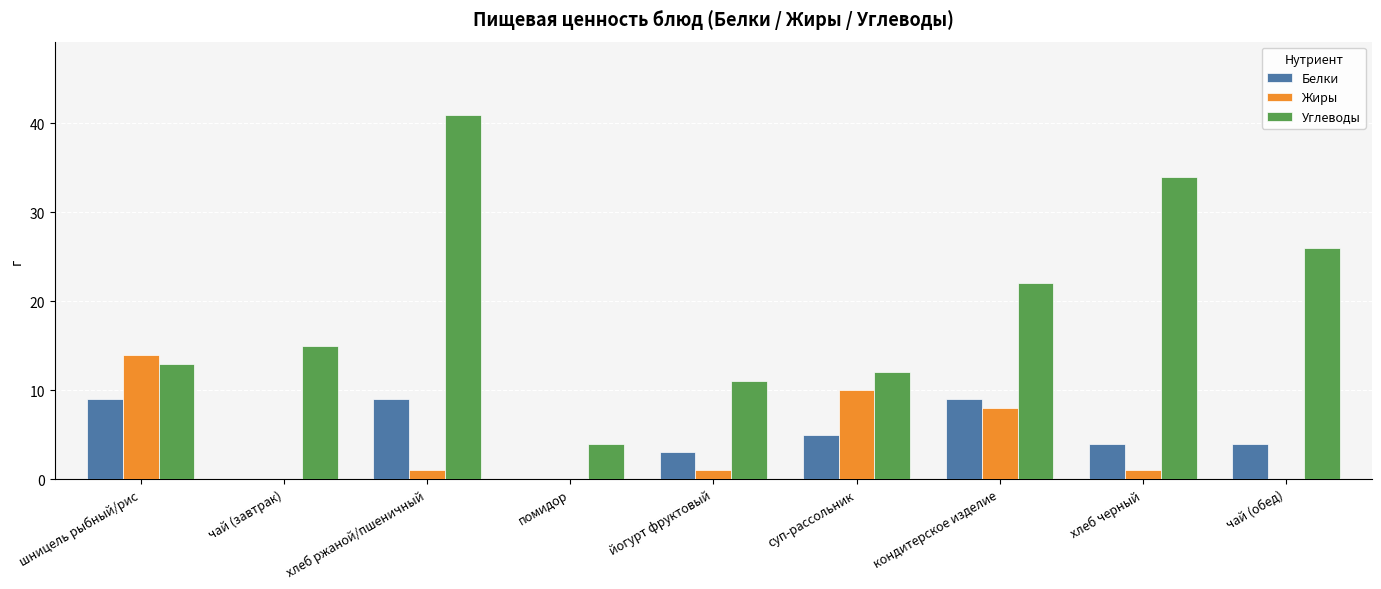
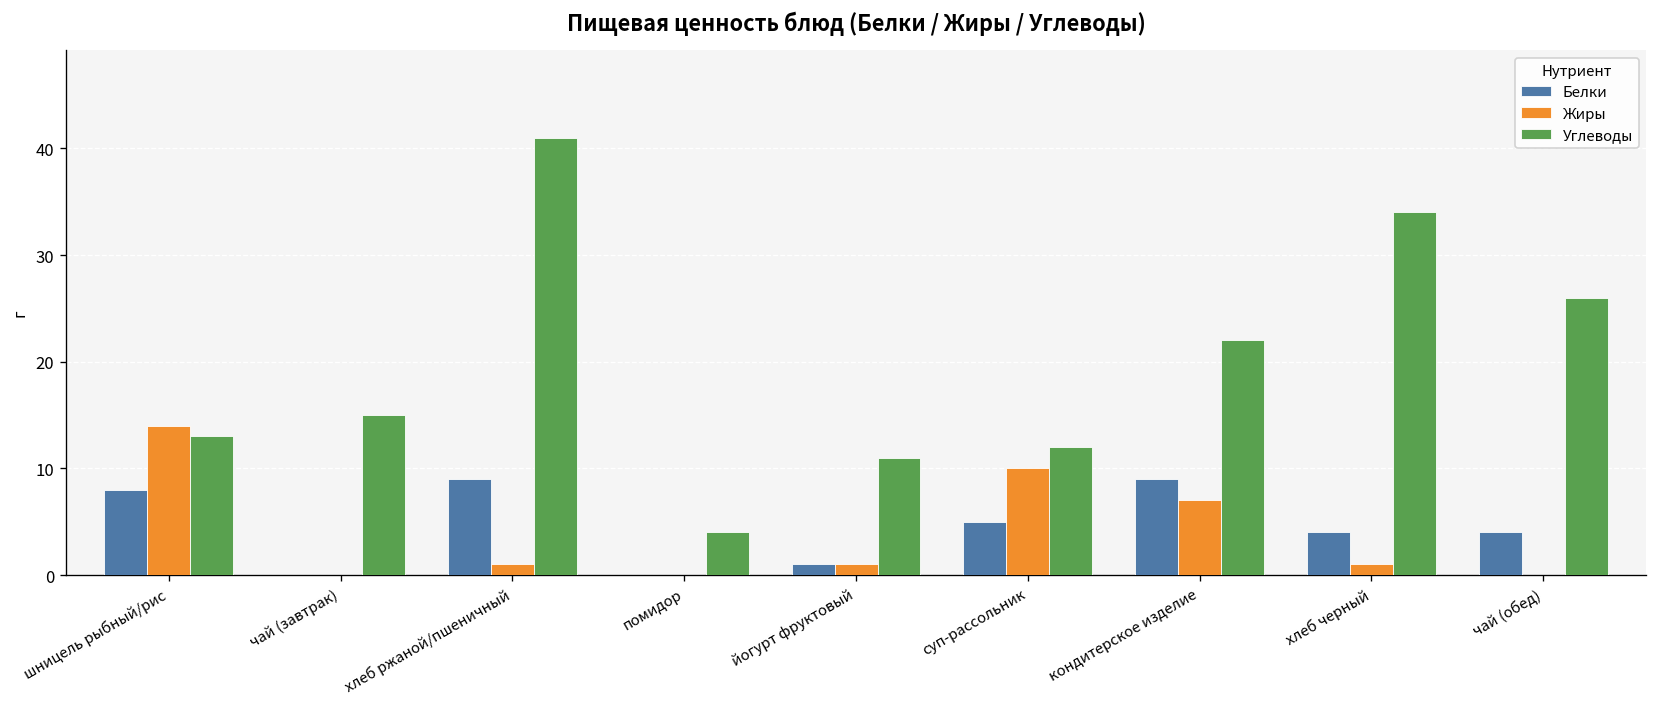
  {
    "Белки": {
-     "шницель рыбный/рис": 9,
+     "шницель рыбный/рис": 8,
      "чай (завтрак)": 0,
      "хлеб ржаной/пшеничный": 9,
      "помидор": 0,
-     "йогурт фруктовый": 3,
+     "йогурт фруктовый": 1,
      "суп-рассольник": 5,
      "кондитерское изделие": 9,
      "хлеб черный": 4,
      "чай (обед)": 4
    },
    "Жиры": {
      "шницель рыбный/рис": 14,
      "чай (завтрак)": 0,
      "хлеб ржаной/пшеничный": 1,
      "помидор": 0,
      "йогурт фруктовый": 1,
      "суп-рассольник": 10,
-     "кондитерское изделие": 8,
+     "кондитерское изделие": 7,
      "хлеб черный": 1,
      "чай (обед)": 0
    },
    "Углеводы": {
      "шницель рыбный/рис": 13,
      "чай (завтрак)": 15,
      "хлеб ржаной/пшеничный": 41,
      "помидор": 4,
      "йогурт фруктовый": 11,
      "суп-рассольник": 12,
      "кондитерское изделие": 22,
      "хлеб черный": 34,
      "чай (обед)": 26
    }
  }
